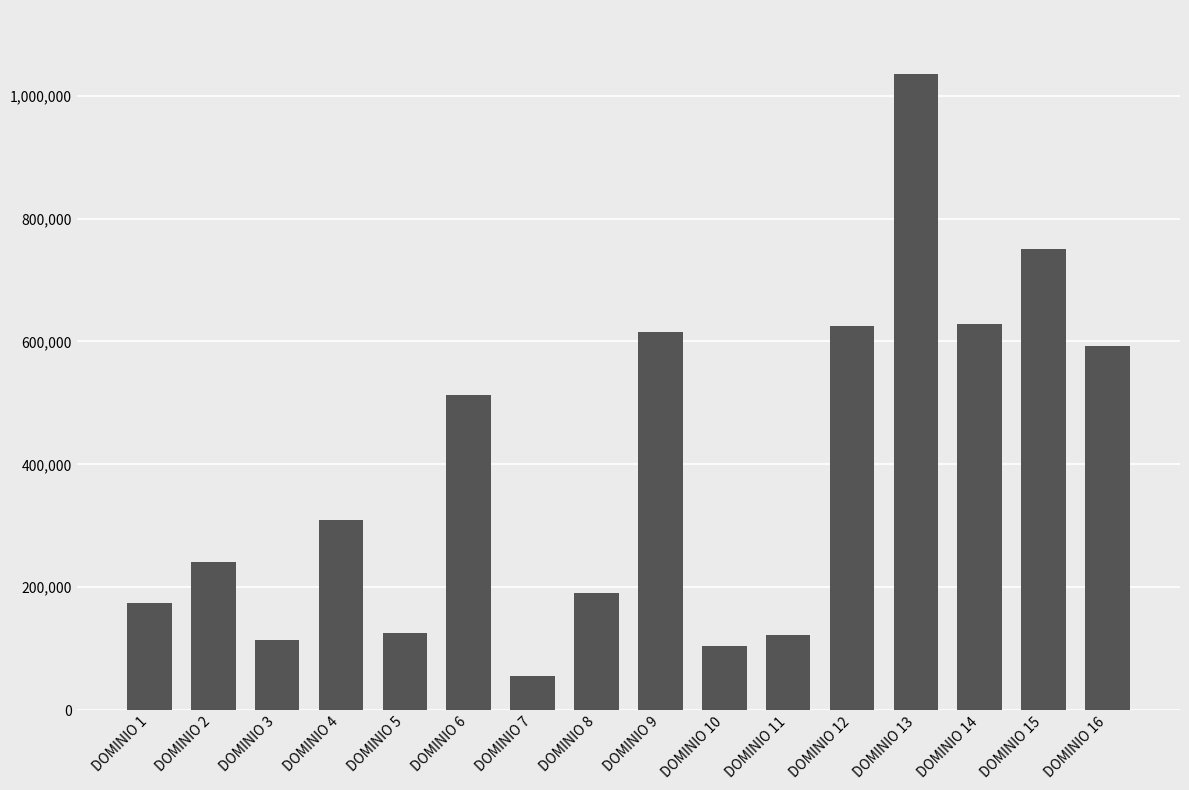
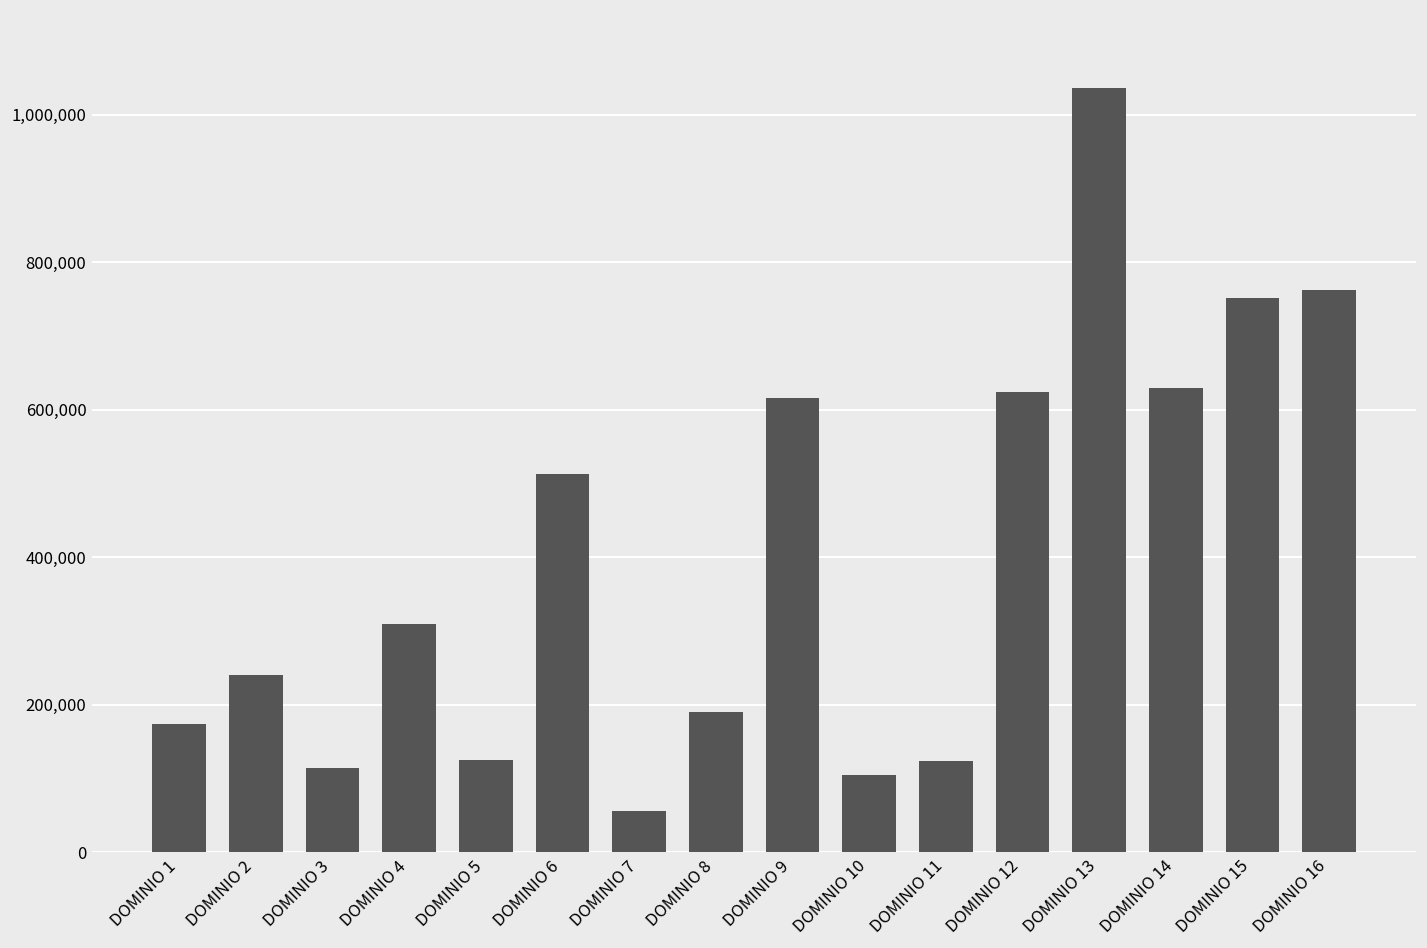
  {
    "DOMINIO 1": "170,000",
    "DOMINIO 2": "240,000",
    "DOMINIO 3": "110,000",
    "DOMINIO 4": "310,000",
    "DOMINIO 5": "120,000",
    "DOMINIO 6": "510,000",
    "DOMINIO 7": "60,000",
    "DOMINIO 8": "190,000",
    "DOMINIO 9": "620,000",
    "DOMINIO 10": "100,000",
    "DOMINIO 11": "120,000",
    "DOMINIO 12": "620,000",
    "DOMINIO 13": "1,040,000",
    "DOMINIO 14": "630,000",
    "DOMINIO 15": "750,000",
-   "DOMINIO 16": "590,000"
+   "DOMINIO 16": "760,000"
  }
